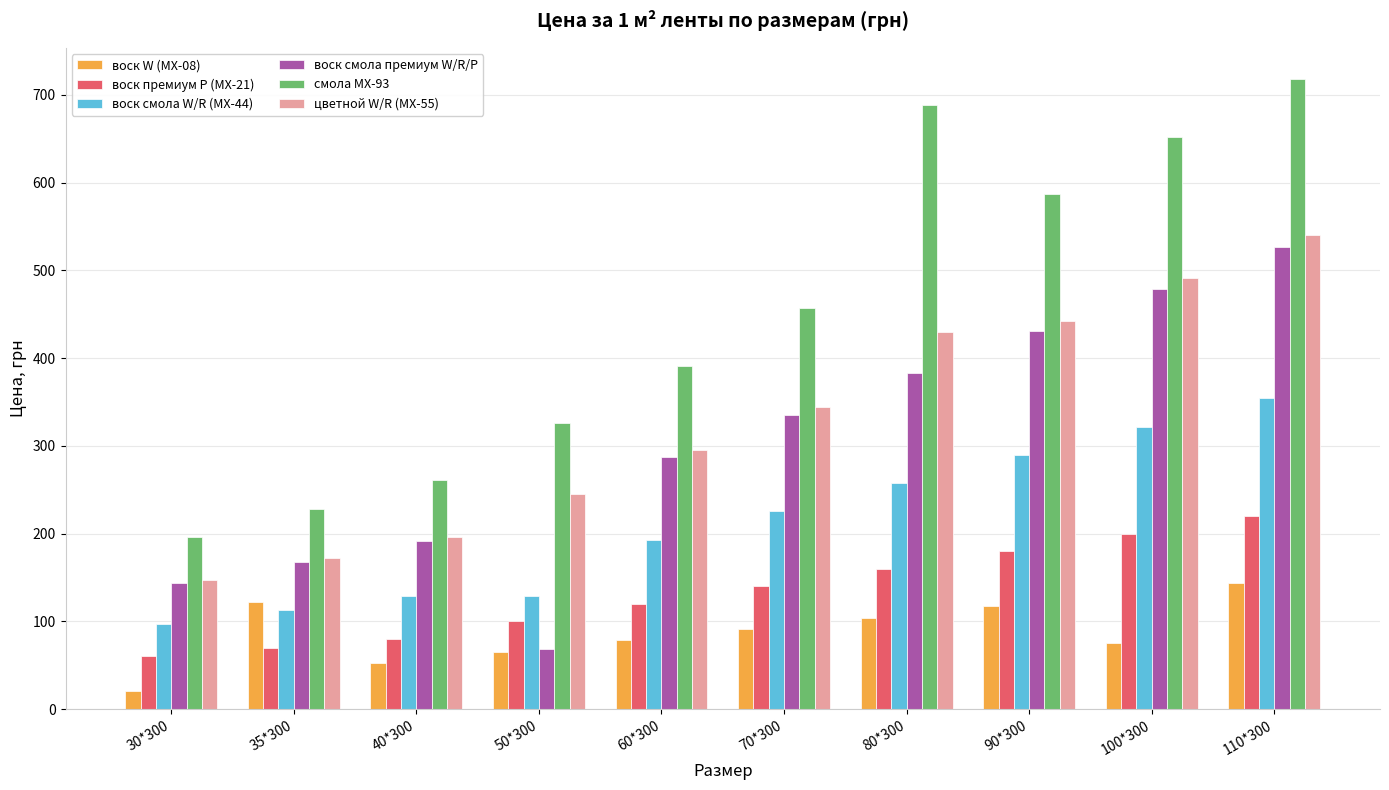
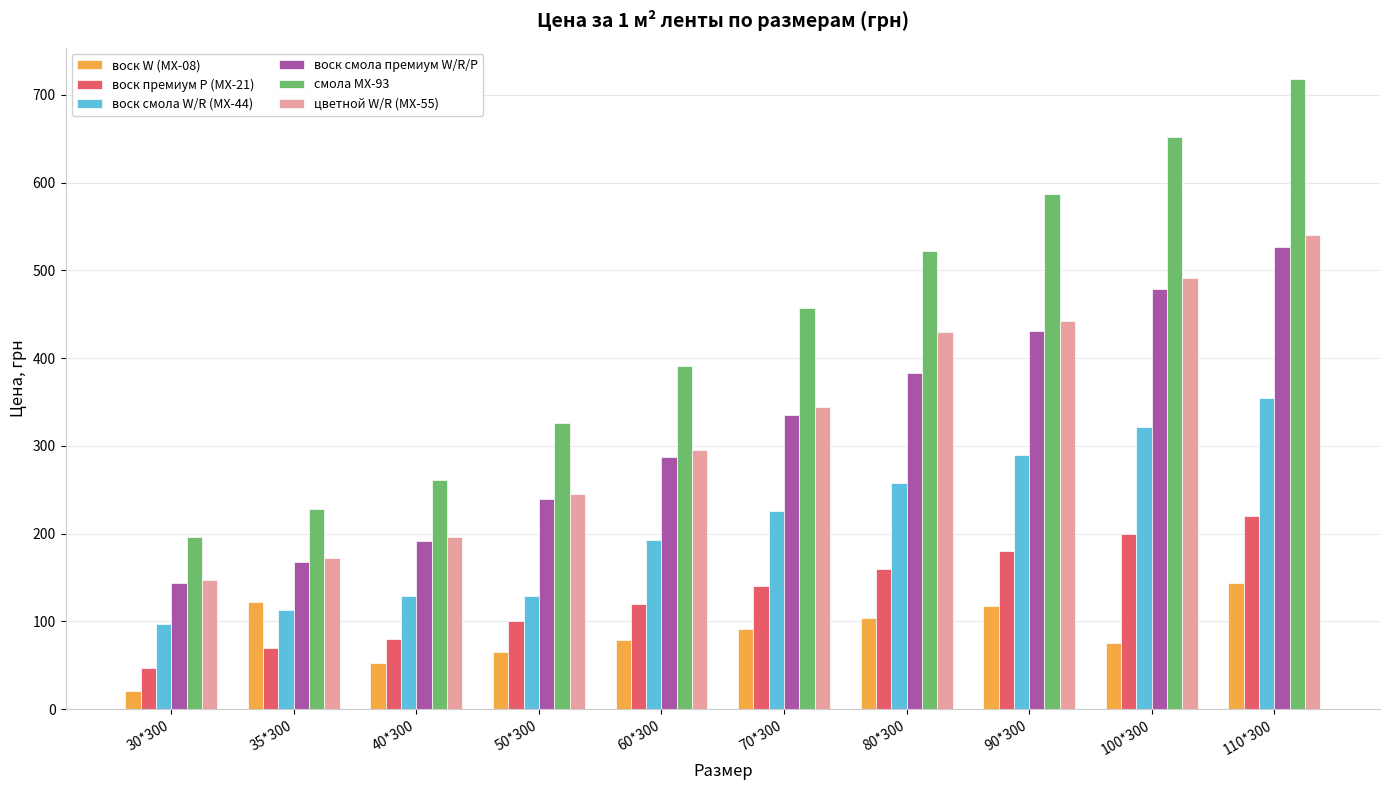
  {
    "воск W (МХ-08)": {
      "30*300": 20,
      "35*300": 120,
      "40*300": 50,
      "50*300": 70,
      "60*300": 80,
      "70*300": 90,
      "80*300": 100,
      "90*300": 120,
      "100*300": 80,
      "110*300": 140
    },
    "воск премиум P (МХ-21)": {
-     "30*300": 60,
+     "30*300": 50,
      "35*300": 70,
      "40*300": 80,
      "50*300": 100,
      "60*300": 120,
      "70*300": 140,
      "80*300": 160,
      "90*300": 180,
      "100*300": 200,
      "110*300": 220
    },
    "воск смола W/R (МХ-44)": {
      "30*300": 100,
      "35*300": 110,
      "40*300": 130,
      "50*300": 130,
      "60*300": 190,
      "70*300": 230,
      "80*300": 260,
      "90*300": 290,
      "100*300": 320,
      "110*300": 350
    },
    "воск смола премиум W/R/P": {
      "30*300": 140,
      "35*300": 170,
      "40*300": 190,
-     "50*300": 70,
+     "50*300": 240,
      "60*300": 290,
      "70*300": 330,
      "80*300": 380,
      "90*300": 430,
      "100*300": 480,
      "110*300": 530
    },
    "смола МХ-93": {
      "30*300": 200,
      "35*300": 230,
      "40*300": 260,
      "50*300": 330,
      "60*300": 390,
      "70*300": 460,
-     "80*300": 690,
+     "80*300": 520,
      "90*300": 590,
      "100*300": 650,
      "110*300": 720
    },
    "цветной W/R (МХ-55)": {
      "30*300": 150,
      "35*300": 170,
      "40*300": 200,
      "50*300": 250,
      "60*300": 290,
      "70*300": 340,
      "80*300": 430,
      "90*300": 440,
      "100*300": 490,
      "110*300": 540
    }
  }
